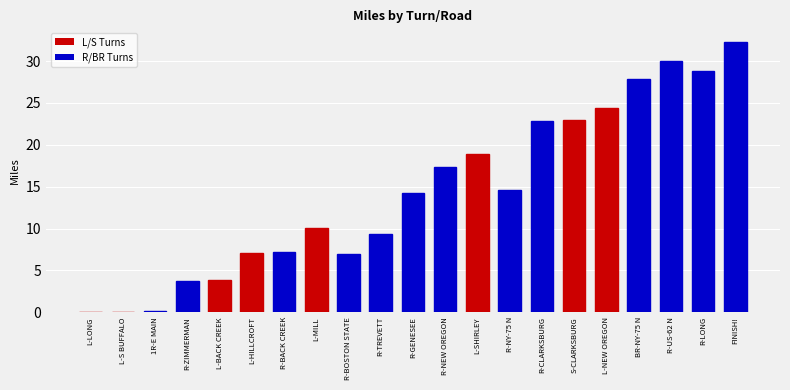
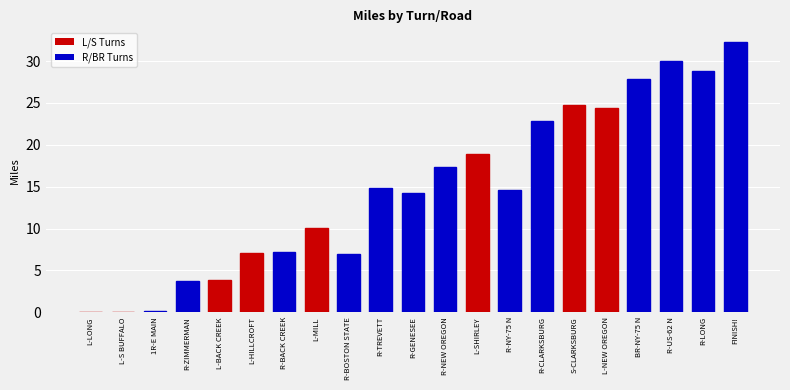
  {
    "L-LONG": 0,
    "L-S BUFFALO": 0,
    "R-ZIMMERMAN": 4,
    "L-BACK CREEK": 4,
    "L-HILLCROFT": 7,
    "R-BACK CREEK": 7,
    "L-MILL": 10,
    "R-BOSTON STATE": 7,
-   "R-TREVETT": 9,
+   "R-TREVETT": 15,
    "R-GENESEE": 14,
    "R-NEW OREGON": 17,
    "L-SHIRLEY": 19,
    "R-NY-75 N": 15,
    "R-CLARKSBURG": 23,
-   "S-CLARKSBURG": 23,
+   "S-CLARKSBURG": 25,
    "L-NEW OREGON": 24,
    "BR-NY-75 N": 28,
    "R-US-62 N": 30,
    "R-LONG": 29,
    "FINISH!": 32
  }
